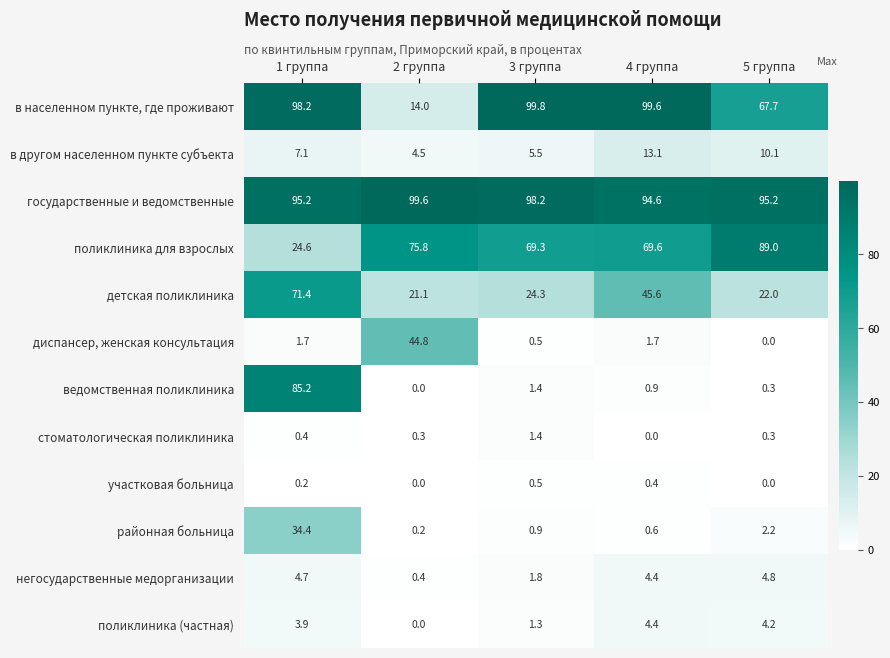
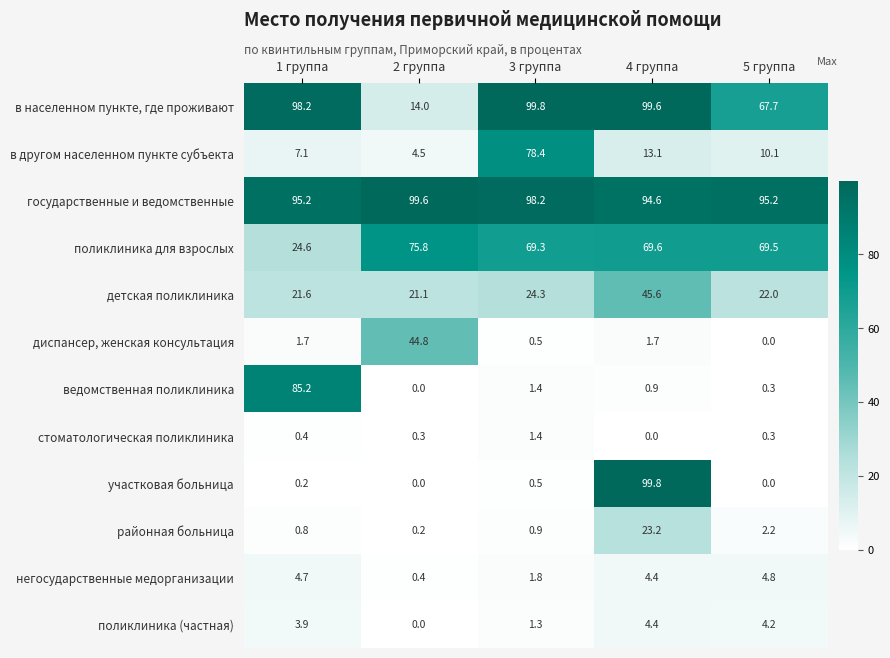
  {
    "в населенном пункте, где проживают": {
      "1 группа": 98.2,
      "2 группа": 14.0,
      "3 группа": 99.8,
      "4 группа": 99.6,
      "5 группа": 67.7
    },
    "в другом населенном пункте субъекта": {
      "1 группа": 7.1,
      "2 группа": 4.5,
-     "3 группа": 5.5,
+     "3 группа": 78.4,
      "4 группа": 13.1,
      "5 группа": 10.1
    },
    "государственные и ведомственные": {
      "1 группа": 95.2,
      "2 группа": 99.6,
      "3 группа": 98.2,
      "4 группа": 94.6,
      "5 группа": 95.2
    },
    "поликлиника для взрослых": {
      "1 группа": 24.6,
      "2 группа": 75.8,
      "3 группа": 69.3,
      "4 группа": 69.6,
-     "5 группа": 89.0
+     "5 группа": 69.5
    },
    "детская поликлиника": {
-     "1 группа": 71.4,
+     "1 группа": 21.6,
      "2 группа": 21.1,
      "3 группа": 24.3,
      "4 группа": 45.6,
      "5 группа": 22.0
    },
    "диспансер, женская консультация": {
      "1 группа": 1.7,
      "2 группа": 44.8,
      "3 группа": 0.5,
      "4 группа": 1.7,
      "5 группа": 0.0
    },
    "ведомственная поликлиника": {
      "1 группа": 85.2,
      "2 группа": 0.0,
      "3 группа": 1.4,
      "4 группа": 0.9,
      "5 группа": 0.3
    },
    "стоматологическая поликлиника": {
      "1 группа": 0.4,
      "2 группа": 0.3,
      "3 группа": 1.4,
      "4 группа": 0.0,
      "5 группа": 0.3
    },
    "участковая больница": {
      "1 группа": 0.2,
      "2 группа": 0.0,
      "3 группа": 0.5,
-     "4 группа": 0.4,
+     "4 группа": 99.8,
      "5 группа": 0.0
    },
    "районная больница": {
-     "1 группа": 34.4,
+     "1 группа": 0.8,
      "2 группа": 0.2,
      "3 группа": 0.9,
-     "4 группа": 0.6,
+     "4 группа": 23.2,
      "5 группа": 2.2
    },
    "негосударственные медорганизации": {
      "1 группа": 4.7,
      "2 группа": 0.4,
      "3 группа": 1.8,
      "4 группа": 4.4,
      "5 группа": 4.8
    },
    "поликлиника (частная)": {
      "1 группа": 3.9,
      "2 группа": 0.0,
      "3 группа": 1.3,
      "4 группа": 4.4,
      "5 группа": 4.2
    }
  }
